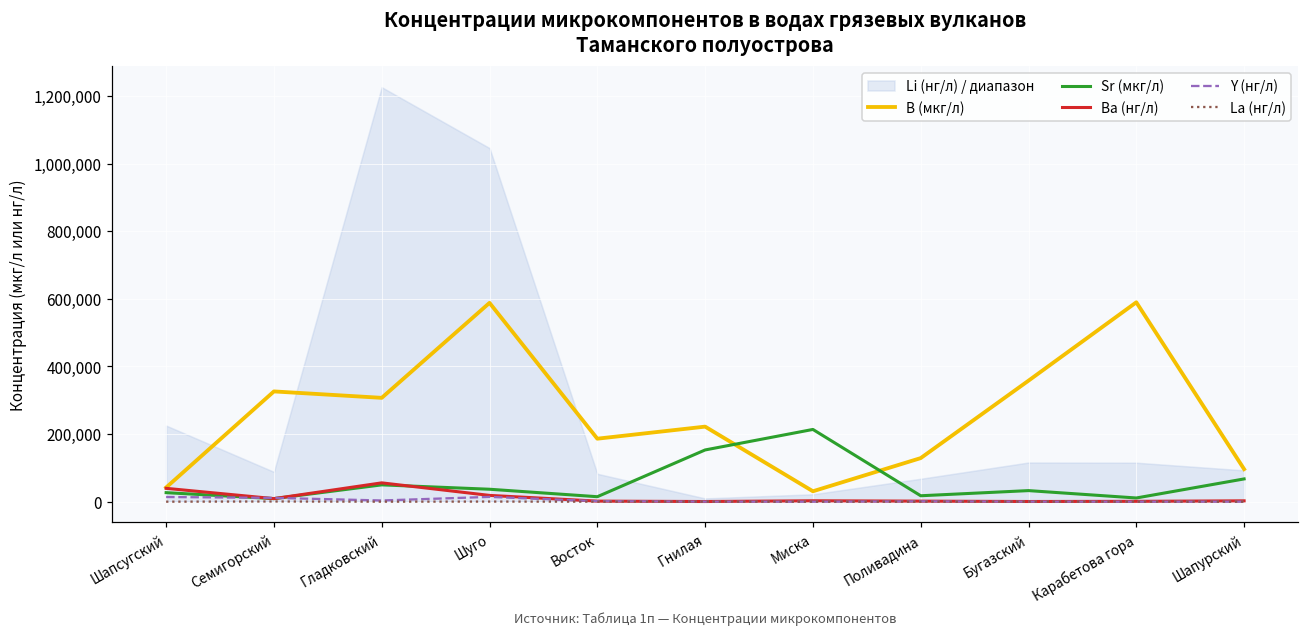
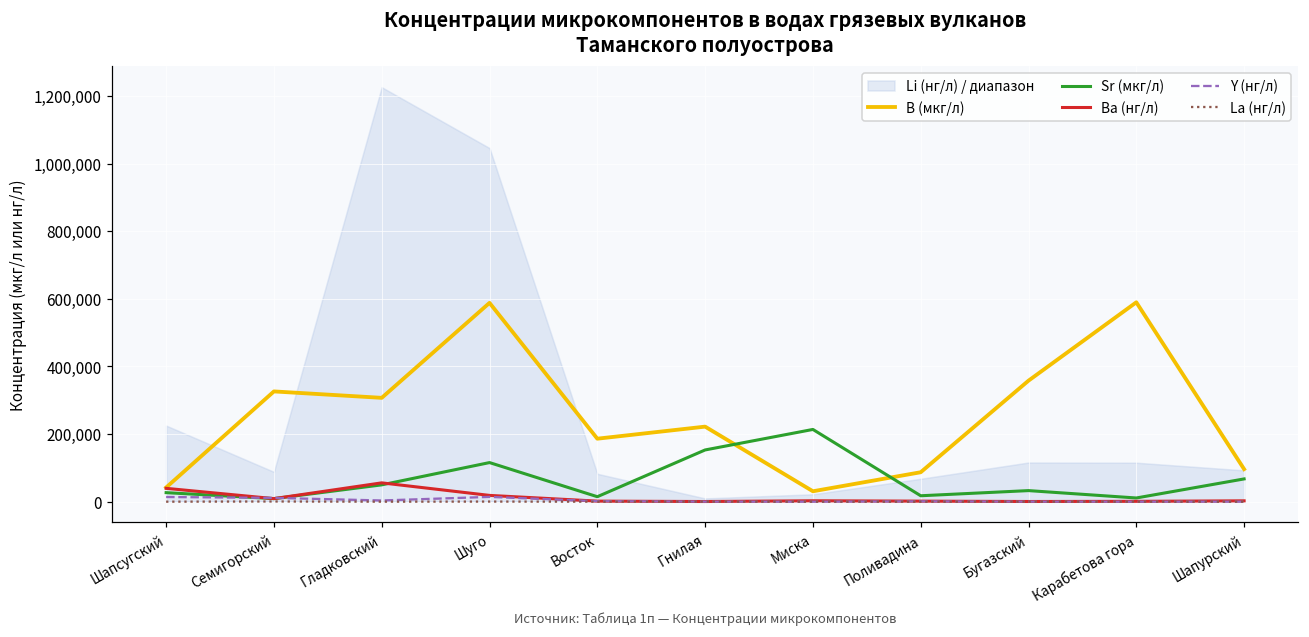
  {
    "B (мкг/л)": {
      "Семигорский": "330,000",
      "Гладковский": "310,000",
      "Шуго": "590,000",
      "Восток": "190,000",
      "Гнилая": "220,000",
      "Миска": "30,000",
-     "Поливадина": "130,000",
+     "Поливадина": "90,000",
      "Бугазский": "360,000",
      "Карабетова гора": "590,000"
    },
    "Sr (мкг/л)": {
      "Шапсугский": "30,000",
-     "Шуго": "40,000",
+     "Шуго": "120,000",
      "Восток": "10,000",
      "Гнилая": "150,000",
      "Миска": "210,000",
      "Поливадина": "20,000",
      "Бугазский": "30,000",
      "Карабетова гора": "10,000",
      "Шапурский": "70,000"
    },
    "Y (нг/л)": {
      "Шапсугский": "10,000"
    },
    "La (нг/л)": {
      "Шапсугский": "0",
      "Шуго": "0"
    }
  }
